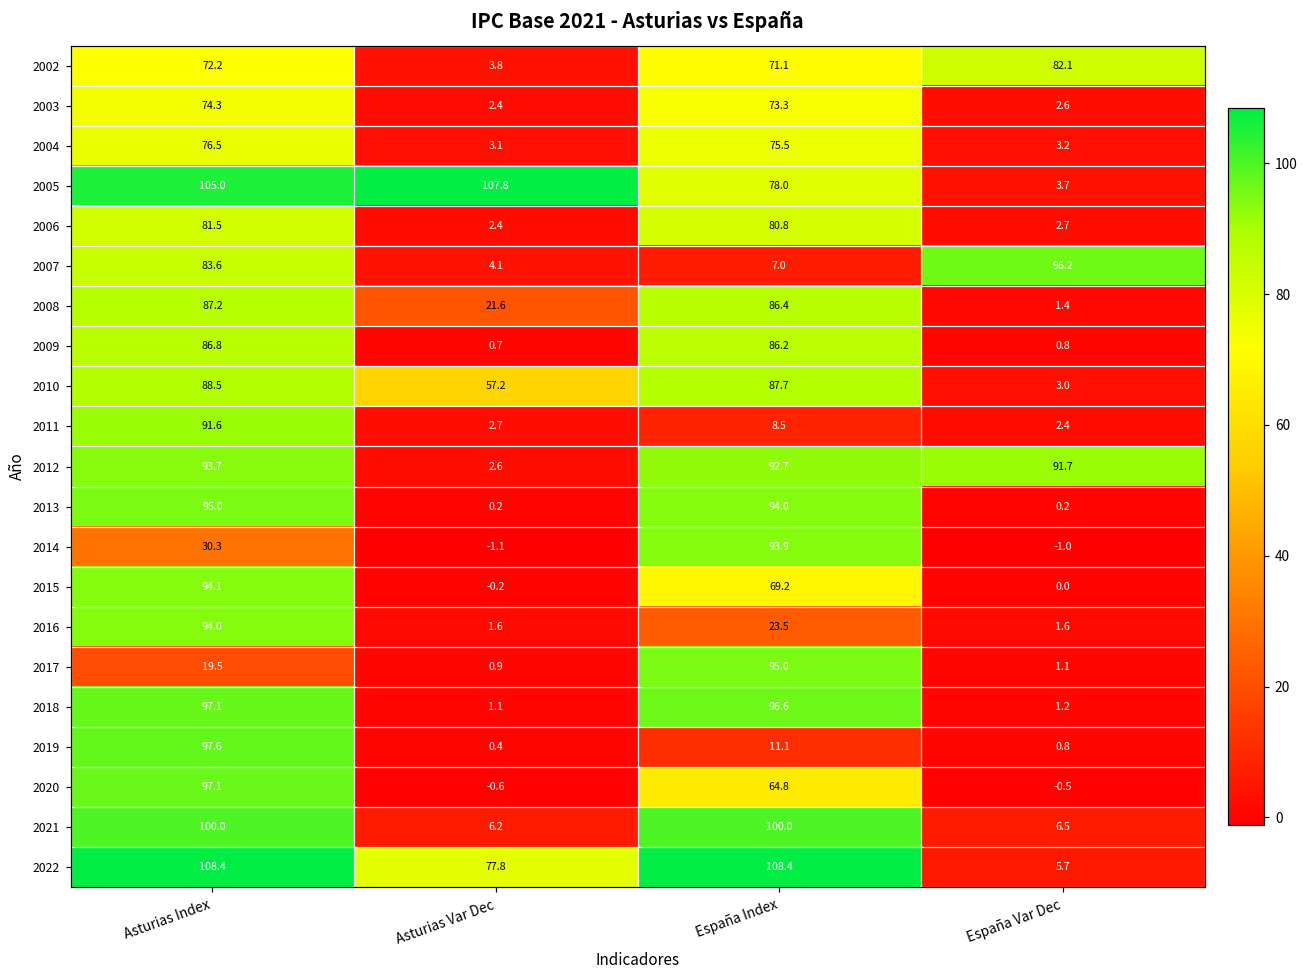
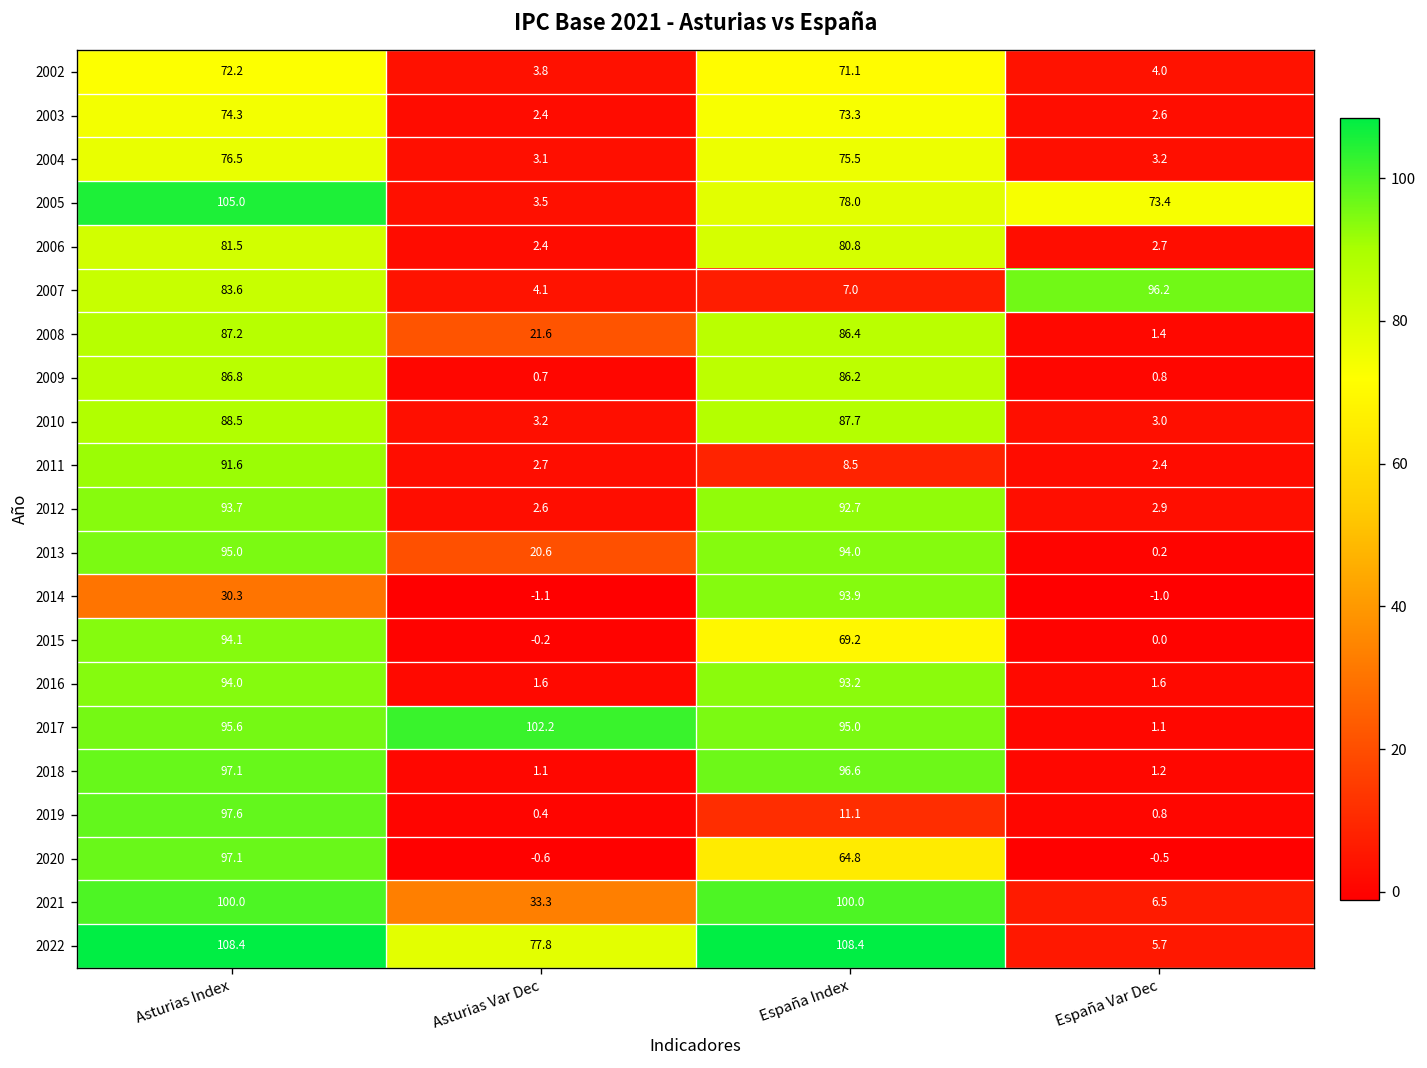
  {
    "2002": {
      "Asturias Index": 72.2,
      "Asturias Var Dec": 3.8,
      "España Index": 71.1,
-     "España Var Dec": 82.1
+     "España Var Dec": 4.0
    },
    "2003": {
      "Asturias Index": 74.3,
      "Asturias Var Dec": 2.4,
      "España Index": 73.3,
      "España Var Dec": 2.6
    },
    "2004": {
      "Asturias Index": 76.5,
      "Asturias Var Dec": 3.1,
      "España Index": 75.5,
      "España Var Dec": 3.2
    },
    "2005": {
      "Asturias Index": 105.0,
-     "Asturias Var Dec": 107.8,
+     "Asturias Var Dec": 3.5,
      "España Index": 78.0,
-     "España Var Dec": 3.7
+     "España Var Dec": 73.4
    },
    "2006": {
      "Asturias Index": 81.5,
      "Asturias Var Dec": 2.4,
      "España Index": 80.8,
      "España Var Dec": 2.7
    },
    "2007": {
      "Asturias Index": 83.6,
      "Asturias Var Dec": 4.1,
      "España Index": 7.0,
      "España Var Dec": 96.2
    },
    "2008": {
      "Asturias Index": 87.2,
      "Asturias Var Dec": 21.6,
      "España Index": 86.4,
      "España Var Dec": 1.4
    },
    "2009": {
      "Asturias Index": 86.8,
      "Asturias Var Dec": 0.7,
      "España Index": 86.2,
      "España Var Dec": 0.8
    },
    "2010": {
      "Asturias Index": 88.5,
-     "Asturias Var Dec": 57.2,
+     "Asturias Var Dec": 3.2,
      "España Index": 87.7,
      "España Var Dec": 3.0
    },
    "2011": {
      "Asturias Index": 91.6,
      "Asturias Var Dec": 2.7,
      "España Index": 8.5,
      "España Var Dec": 2.4
    },
    "2012": {
      "Asturias Index": 93.7,
      "Asturias Var Dec": 2.6,
      "España Index": 92.7,
-     "España Var Dec": 91.7
+     "España Var Dec": 2.9
    },
    "2013": {
      "Asturias Index": 95.0,
-     "Asturias Var Dec": 0.2,
+     "Asturias Var Dec": 20.6,
      "España Index": 94.0,
      "España Var Dec": 0.2
    },
    "2014": {
      "Asturias Index": 30.3,
      "Asturias Var Dec": -1.1,
      "España Index": 93.9,
      "España Var Dec": -1.0
    },
    "2015": {
      "Asturias Index": 94.1,
      "Asturias Var Dec": -0.2,
      "España Index": 69.2,
      "España Var Dec": 0.0
    },
    "2016": {
      "Asturias Index": 94.0,
      "Asturias Var Dec": 1.6,
-     "España Index": 23.5,
+     "España Index": 93.2,
      "España Var Dec": 1.6
    },
    "2017": {
-     "Asturias Index": 19.5,
-     "Asturias Var Dec": 0.9,
+     "Asturias Index": 95.6,
+     "Asturias Var Dec": 102.2,
      "España Index": 95.0,
      "España Var Dec": 1.1
    },
    "2018": {
      "Asturias Index": 97.1,
      "Asturias Var Dec": 1.1,
      "España Index": 96.6,
      "España Var Dec": 1.2
    },
    "2019": {
      "Asturias Index": 97.6,
      "Asturias Var Dec": 0.4,
      "España Index": 11.1,
      "España Var Dec": 0.8
    },
    "2020": {
      "Asturias Index": 97.1,
      "Asturias Var Dec": -0.6,
      "España Index": 64.8,
      "España Var Dec": -0.5
    },
    "2021": {
      "Asturias Index": 100.0,
-     "Asturias Var Dec": 6.2,
+     "Asturias Var Dec": 33.3,
      "España Index": 100.0,
      "España Var Dec": 6.5
    },
    "2022": {
      "Asturias Index": 108.4,
      "Asturias Var Dec": 77.8,
      "España Index": 108.4,
      "España Var Dec": 5.7
    }
  }
